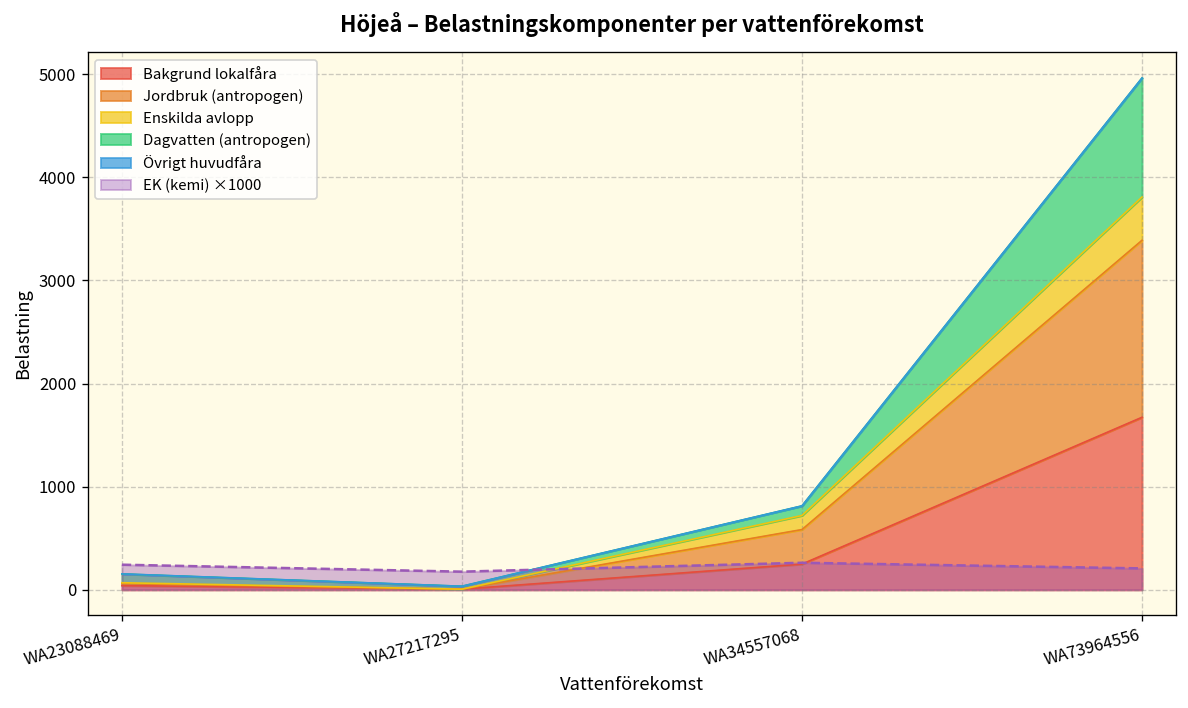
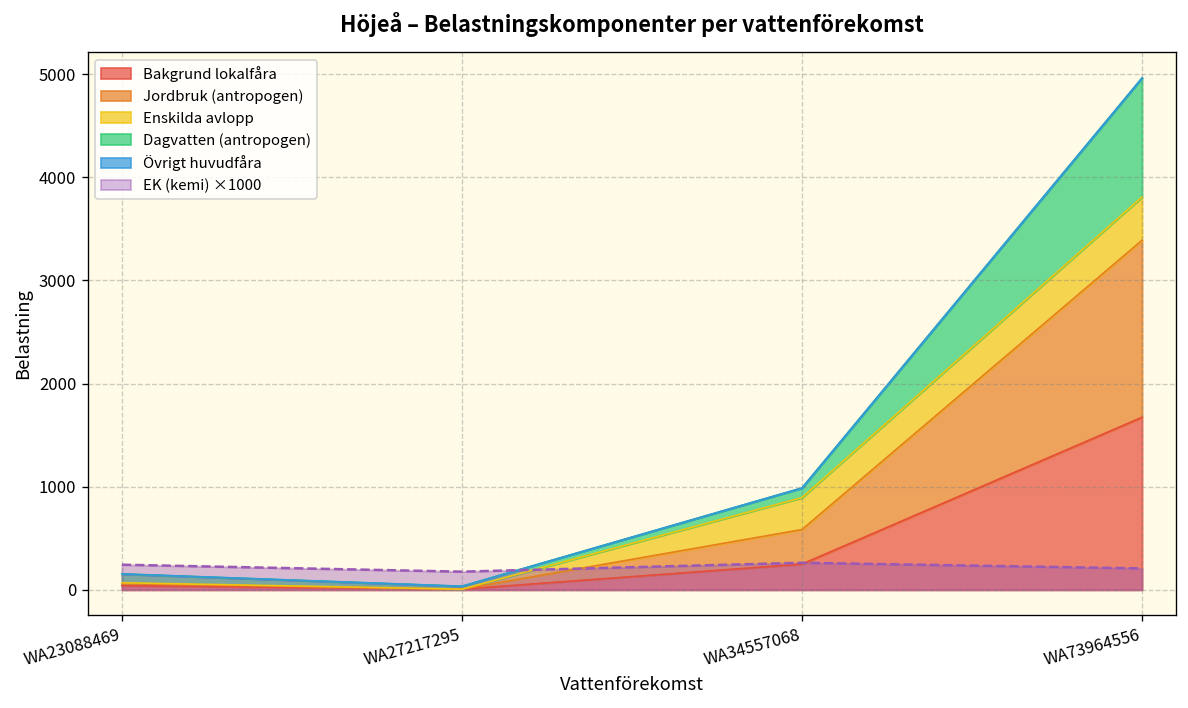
  {
    "Enskilda avlopp": {
-     "WA34557068": 100,
+     "WA34557068": 300,
      "WA73964556": 400
    },
    "Övrigt huvudfåra": {
      "WA23088469": 100
    },
    "EK (kemi) ×1000": {
      "WA23088469": 200,
      "WA27217295": 200,
      "WA73964556": 200
    }
  }
